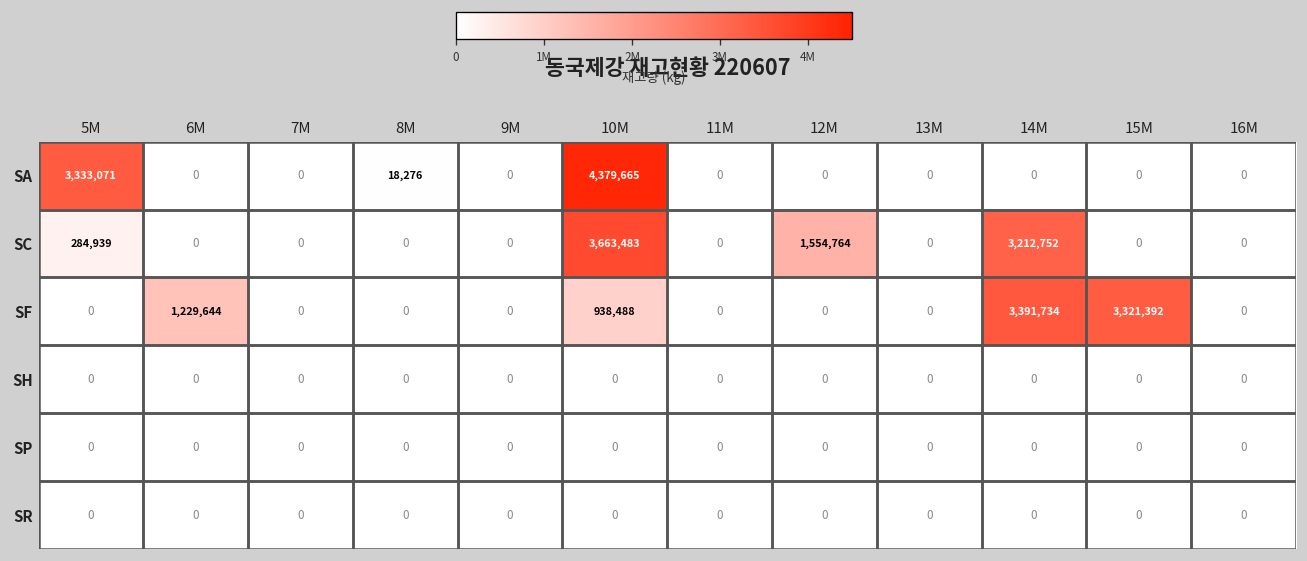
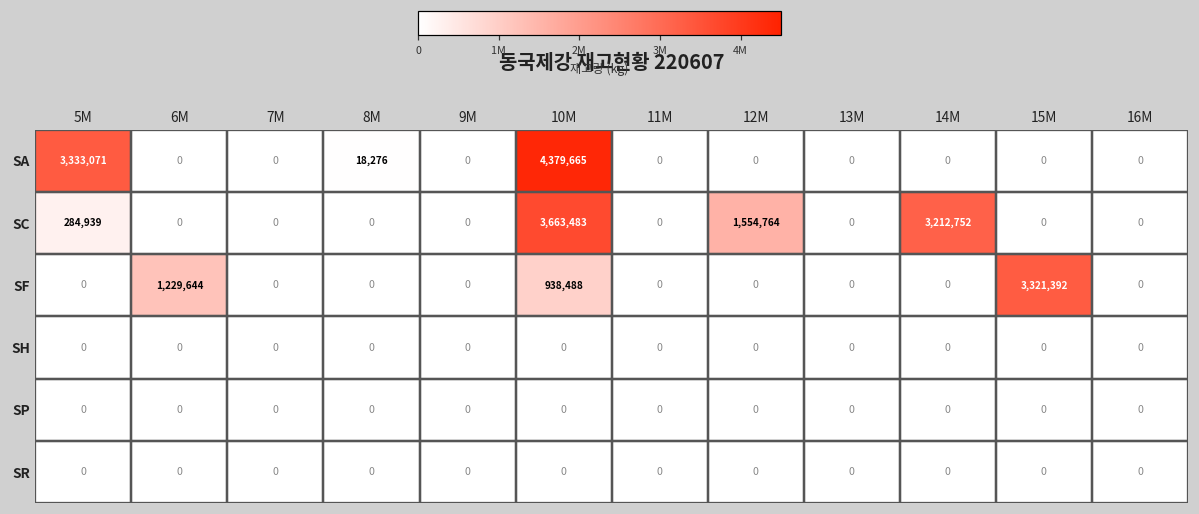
  {
    "SA": {
      "5M": "3,333,071",
      "6M": "0",
      "7M": "0",
      "8M": "18,276",
      "9M": "0",
      "10M": "4,379,665",
      "11M": "0",
      "12M": "0",
      "13M": "0",
      "14M": "0",
      "15M": "0",
      "16M": "0"
    },
    "SC": {
      "5M": "284,939",
      "6M": "0",
      "7M": "0",
      "8M": "0",
      "9M": "0",
      "10M": "3,663,483",
      "11M": "0",
      "12M": "1,554,764",
      "13M": "0",
      "14M": "3,212,752",
      "15M": "0",
      "16M": "0"
    },
    "SF": {
      "5M": "0",
      "6M": "1,229,644",
      "7M": "0",
      "8M": "0",
      "9M": "0",
      "10M": "938,488",
      "11M": "0",
      "12M": "0",
      "13M": "0",
-     "14M": "3,391,734",
+     "14M": "0",
      "15M": "3,321,392",
      "16M": "0"
    },
    "SH": {
      "5M": "0",
      "6M": "0",
      "7M": "0",
      "8M": "0",
      "9M": "0",
      "10M": "0",
      "11M": "0",
      "12M": "0",
      "13M": "0",
      "14M": "0",
      "15M": "0",
      "16M": "0"
    },
    "SP": {
      "5M": "0",
      "6M": "0",
      "7M": "0",
      "8M": "0",
      "9M": "0",
      "10M": "0",
      "11M": "0",
      "12M": "0",
      "13M": "0",
      "14M": "0",
      "15M": "0",
      "16M": "0"
    },
    "SR": {
      "5M": "0",
      "6M": "0",
      "7M": "0",
      "8M": "0",
      "9M": "0",
      "10M": "0",
      "11M": "0",
      "12M": "0",
      "13M": "0",
      "14M": "0",
      "15M": "0",
      "16M": "0"
    }
  }
